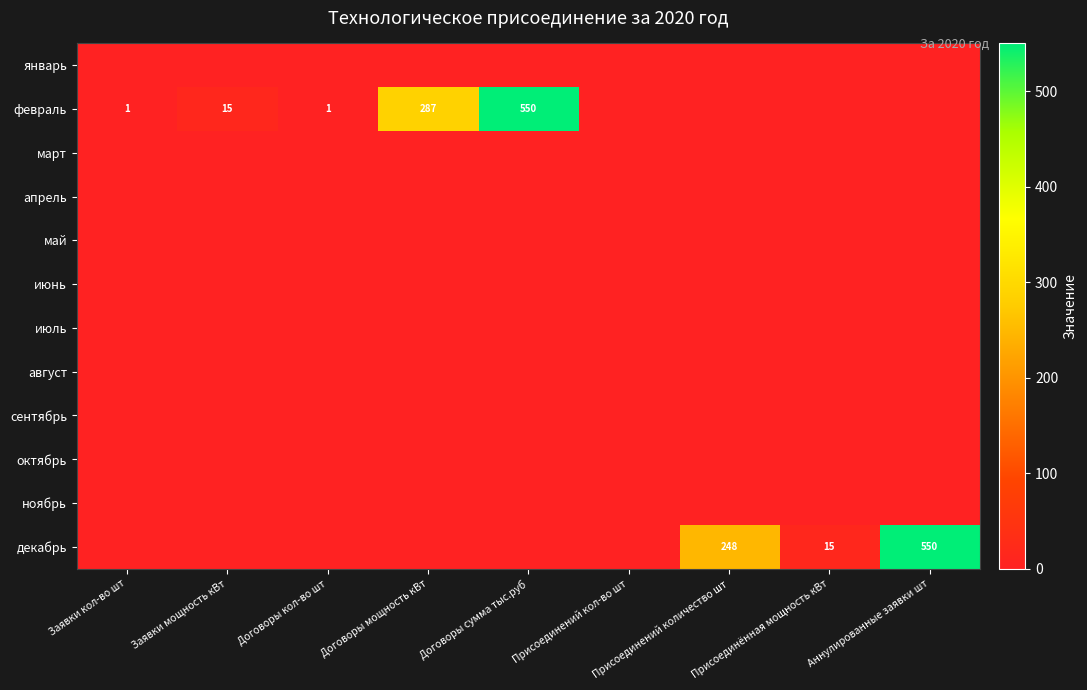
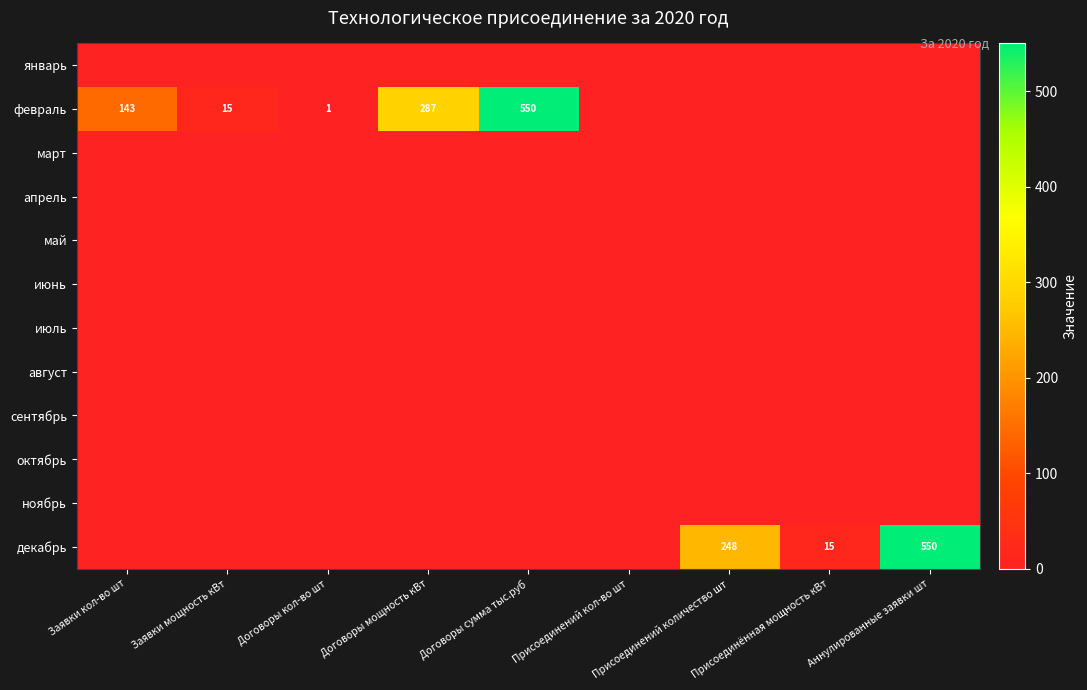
  {
    "январь": {
      "Аннулированные заявки шт": 2020
    },
    "февраль": {
-     "Заявки кол-во шт": 1,
+     "Заявки кол-во шт": 143,
      "Заявки мощность кВт": 15,
      "Договоры кол-во шт": 1,
      "Договоры мощность кВт": 287,
      "Договоры сумма тыс.руб": 550
    },
    "декабрь": {
      "Присоединений количество шт": 248,
      "Присоединённая мощность кВт": 15,
      "Аннулированные заявки шт": 550
    }
  }
